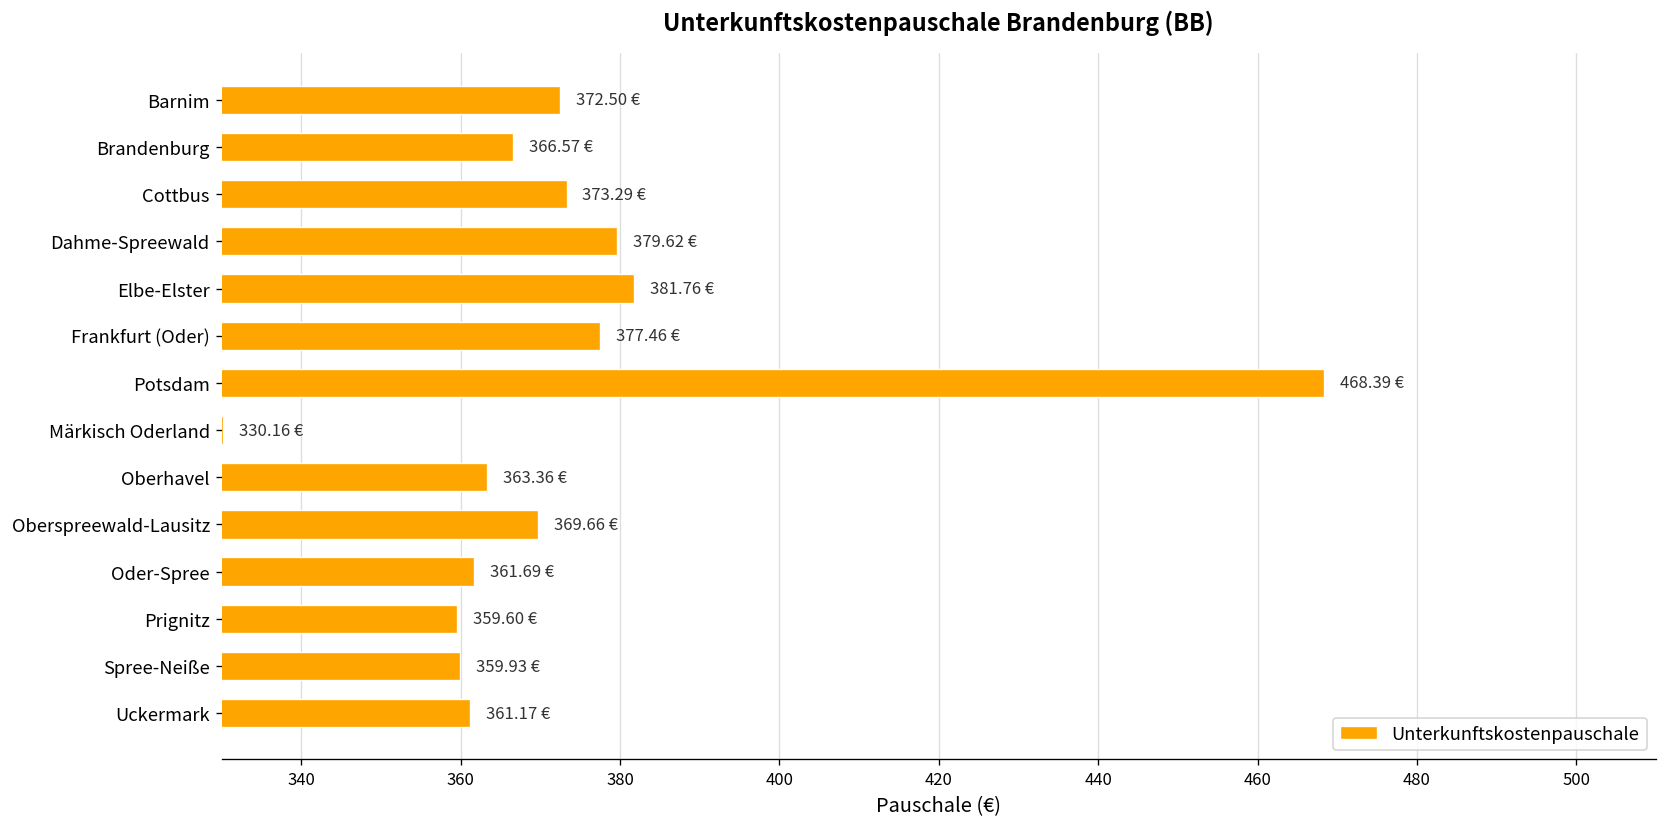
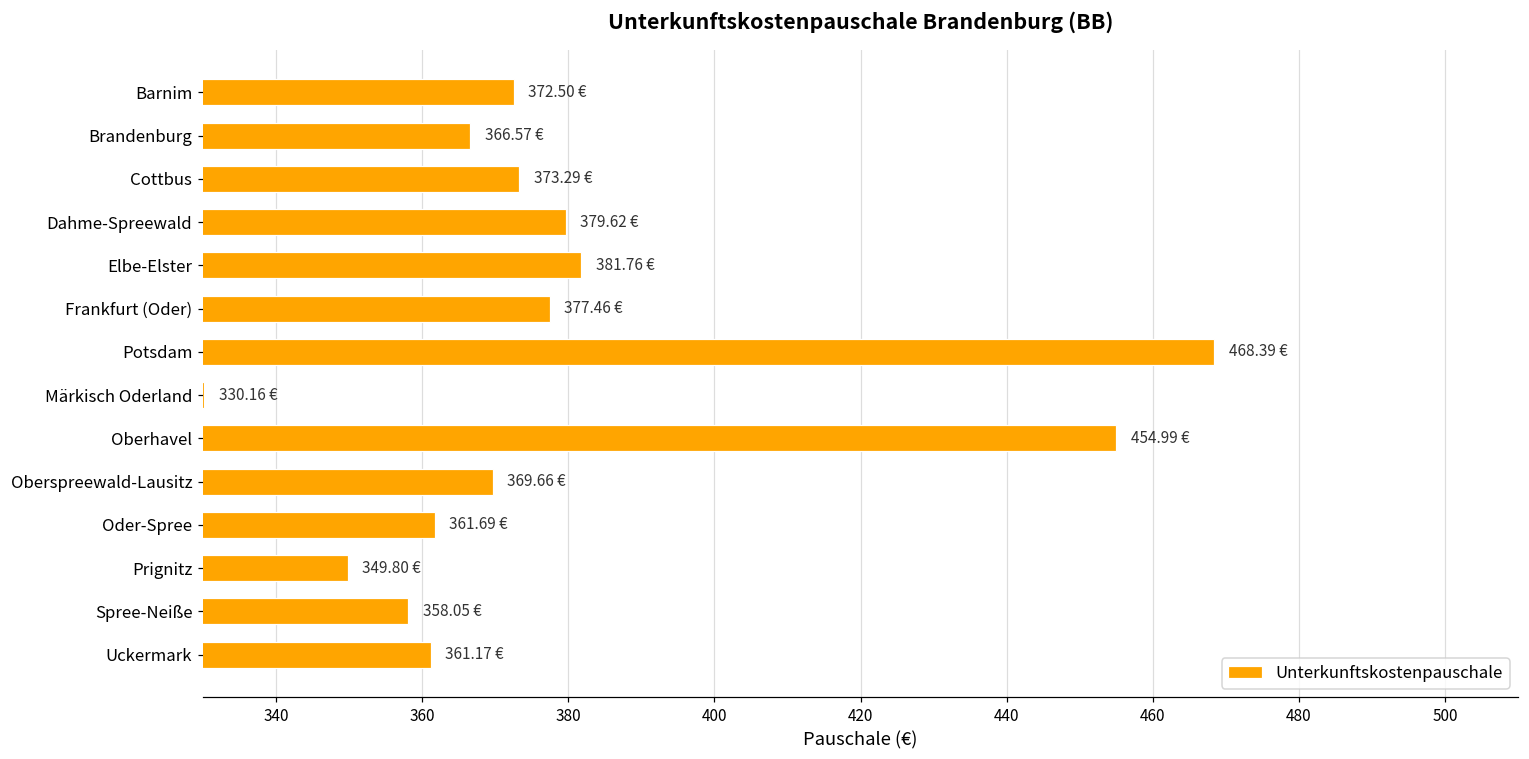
  {
    "Barnim": 372.50,
    "Brandenburg": 366.57,
    "Cottbus": 373.29,
    "Dahme-Spreewald": 379.62,
    "Elbe-Elster": 381.76,
    "Frankfurt (Oder)": 377.46,
    "Potsdam": 468.39,
    "Märkisch Oderland": 330.16,
-   "Oberhavel": 363.36,
+   "Oberhavel": 454.99,
    "Oberspreewald-Lausitz": 369.66,
    "Oder-Spree": 361.69,
-   "Prignitz": 359.60,
-   "Spree-Neiße": 359.93,
+   "Prignitz": 349.80,
+   "Spree-Neiße": 358.05,
    "Uckermark": 361.17
  }
